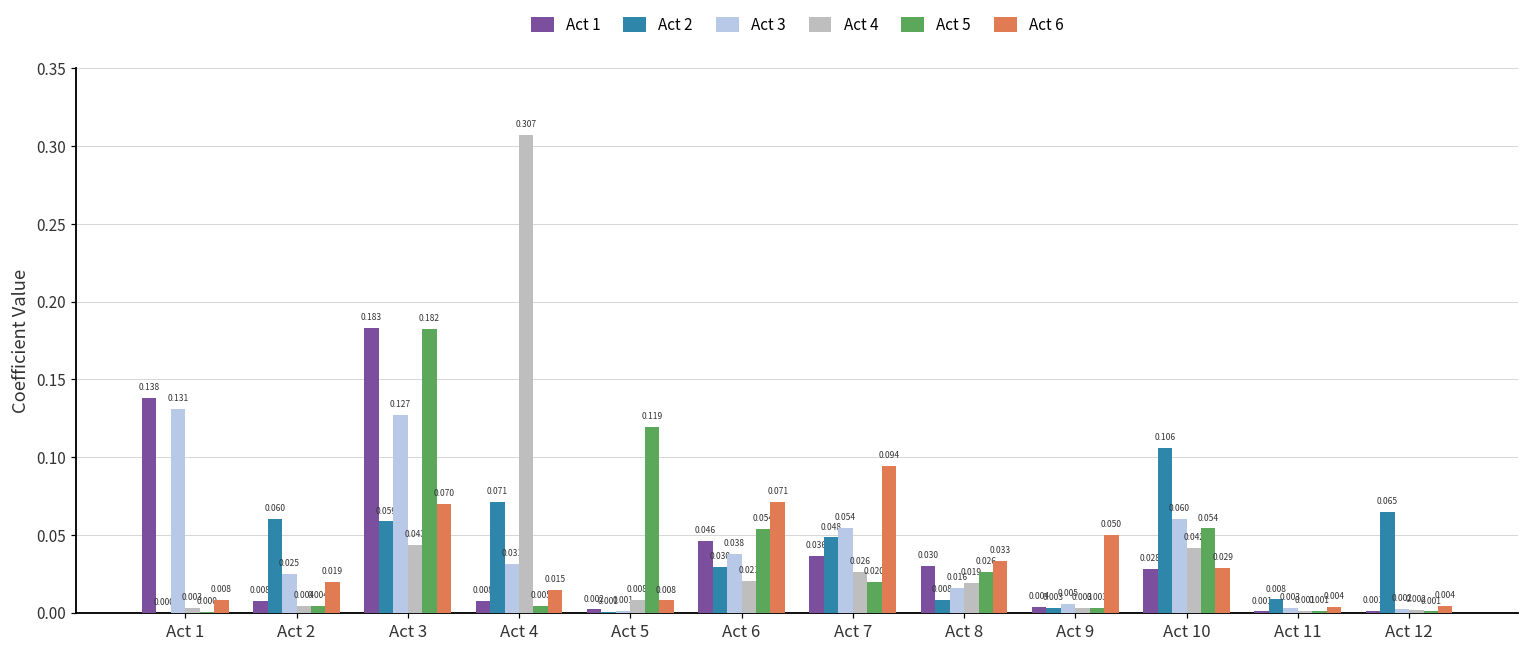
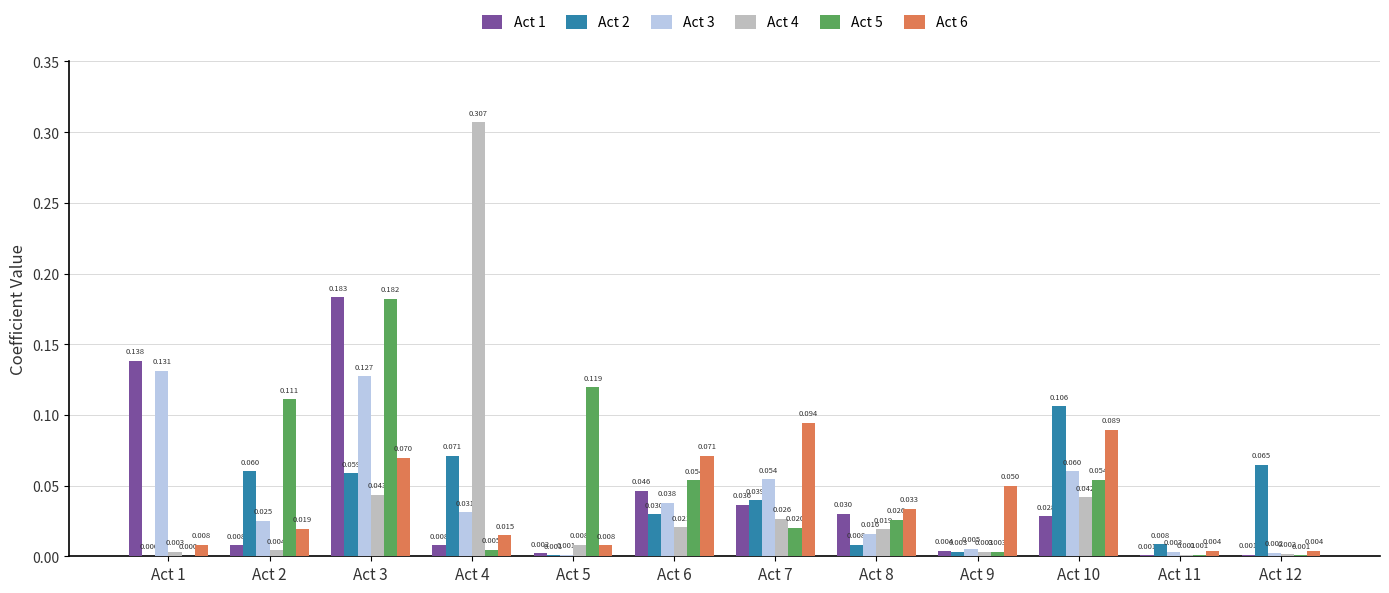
  {
    "Act 1": {
      "Act 1": 0.138,
      "Act 2": 0.008,
      "Act 3": 0.183,
      "Act 4": 0.008,
      "Act 6": 0.046,
      "Act 7": 0.036,
      "Act 8": 0.030,
      "Act 10": 0.028,
      "Act 11": 0.001,
      "Act 12": 0.001
    },
    "Act 2": {
      "Act 1": 0.000,
      "Act 2": 0.060,
      "Act 3": 0.059,
      "Act 4": 0.071,
      "Act 6": 0.030,
-     "Act 7": 0.048,
+     "Act 7": 0.039,
      "Act 8": 0.008,
      "Act 10": 0.106,
      "Act 11": 0.008,
      "Act 12": 0.065
    },
    "Act 5": {
-     "Act 2": 0.004,
+     "Act 2": 0.111,
      "Act 3": 0.182,
      "Act 4": 0.005,
      "Act 5": 0.119,
      "Act 6": 0.054,
      "Act 7": 0.020,
      "Act 8": 0.026,
      "Act 10": 0.054
    },
    "Act 6": {
      "Act 1": 0.008,
      "Act 2": 0.019,
      "Act 3": 0.070,
      "Act 4": 0.015,
      "Act 5": 0.008,
      "Act 6": 0.071,
      "Act 7": 0.094,
      "Act 8": 0.033,
      "Act 9": 0.050,
-     "Act 10": 0.029,
+     "Act 10": 0.089,
      "Act 12": 0.004
    }
  }
